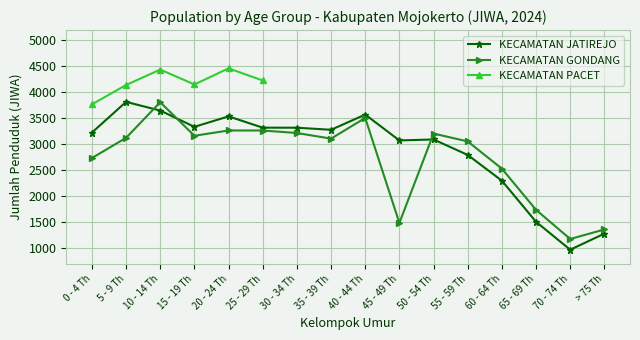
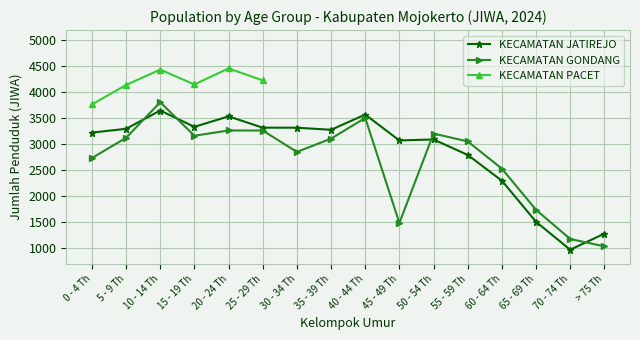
  {
    "KECAMATAN JATIREJO": {
      "0 - 4 Th": 3200,
-     "5 - 9 Th": 3800,
+     "5 - 9 Th": 3300,
      "10 - 14 Th": 3700,
      "15 - 19 Th": 3300,
      "20 - 24 Th": 3500,
      "25 - 29 Th": 3300,
      "30 - 34 Th": 3300,
      "35 - 39 Th": 3300,
      "40 - 44 Th": 3600,
      "45 - 49 Th": 3100,
      "50 - 54 Th": 3100,
      "55 - 59 Th": 2800,
      "60 - 64 Th": 2300,
      "65 - 69 Th": 1500,
      "70 - 74 Th": 1000,
      "> 75 Th": 1300
    },
    "KECAMATAN GONDANG": {
      "0 - 4 Th": 2700,
      "5 - 9 Th": 3100,
      "10 - 14 Th": 3800,
      "15 - 19 Th": 3200,
      "20 - 24 Th": 3300,
      "25 - 29 Th": 3300,
-     "30 - 34 Th": 3200,
+     "30 - 34 Th": 2900,
      "35 - 39 Th": 3100,
      "40 - 44 Th": 3500,
      "45 - 49 Th": 1500,
      "50 - 54 Th": 3200,
      "55 - 59 Th": 3100,
      "60 - 64 Th": 2500,
      "65 - 69 Th": 1700,
      "70 - 74 Th": 1200,
-     "> 75 Th": 1400
+     "> 75 Th": 1000
    },
    "KECAMATAN PACET": {
      "0 - 4 Th": 3800,
      "5 - 9 Th": 4100,
      "10 - 14 Th": 4400,
      "15 - 19 Th": 4200,
      "20 - 24 Th": 4500,
      "25 - 29 Th": 4200
    }
  }
